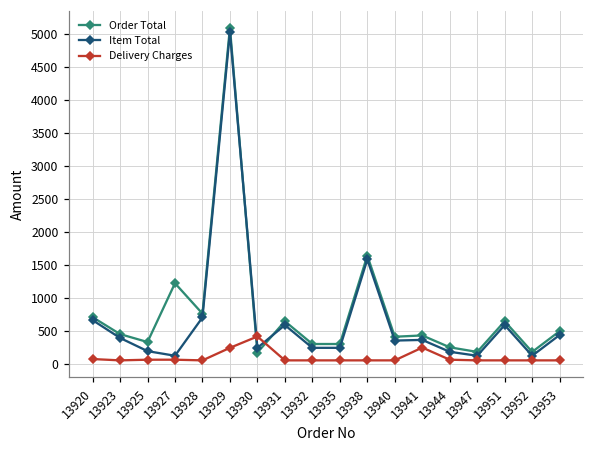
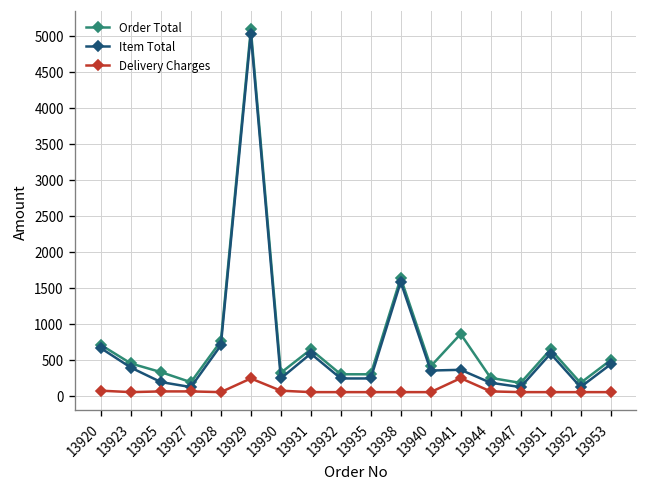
  {
    "Order Total": {
      "13920": 700,
      "13923": 400,
      "13925": 300,
-     "13927": 1200,
+     "13927": 200,
      "13928": 800,
      "13929": 5100,
-     "13930": 200,
+     "13930": 300,
      "13931": 600,
      "13932": 300,
      "13935": 300,
      "13938": 1600,
      "13940": 400,
-     "13941": 400,
+     "13941": 900,
      "13944": 200,
      "13947": 200,
      "13951": 600,
      "13952": 200,
      "13953": 500
    },
    "Item Total": {
      "13920": 700,
      "13923": 400,
      "13925": 200,
      "13927": 100,
      "13928": 700,
      "13929": 5000,
      "13930": 200,
      "13931": 600,
      "13932": 200,
      "13935": 200,
      "13938": 1600,
      "13940": 400,
      "13941": 400,
      "13944": 200,
      "13947": 100,
      "13951": 600,
      "13952": 100,
      "13953": 400
    },
    "Delivery Charges": {
      "13920": 100,
      "13923": 100,
      "13925": 100,
      "13927": 100,
      "13928": 100,
      "13929": 200,
-     "13930": 400,
+     "13930": 100,
      "13931": 100,
      "13932": 100,
      "13935": 100,
      "13938": 100,
      "13940": 100,
      "13941": 200,
      "13944": 100,
      "13947": 100,
      "13951": 100,
      "13952": 100,
      "13953": 100
    }
  }
